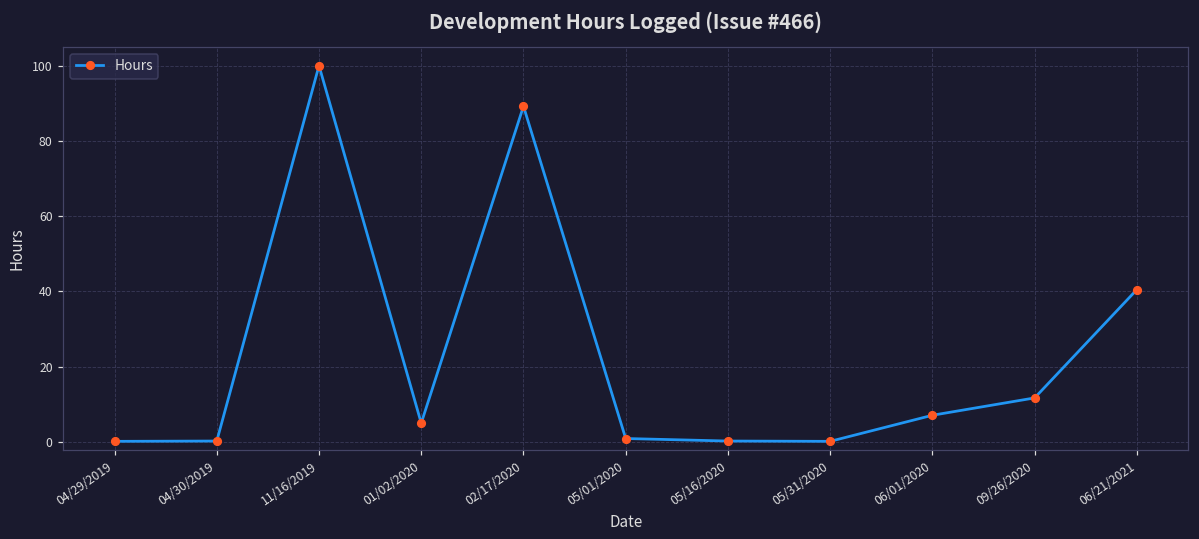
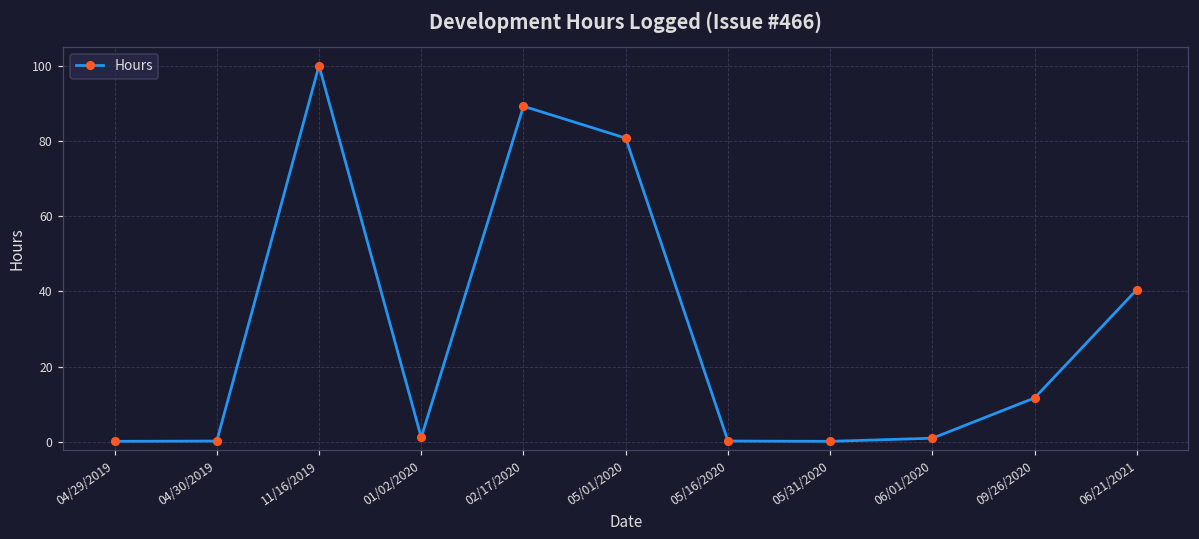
  {
    "04/29/2019": 0,
    "04/30/2019": 0,
    "11/16/2019": 100,
-   "01/02/2020": 5,
+   "01/02/2020": 1,
    "02/17/2020": 89,
-   "05/01/2020": 1,
+   "05/01/2020": 81,
    "05/16/2020": 0,
    "05/31/2020": 0,
-   "06/01/2020": 7,
+   "06/01/2020": 1,
    "09/26/2020": 12,
    "06/21/2021": 41
  }
